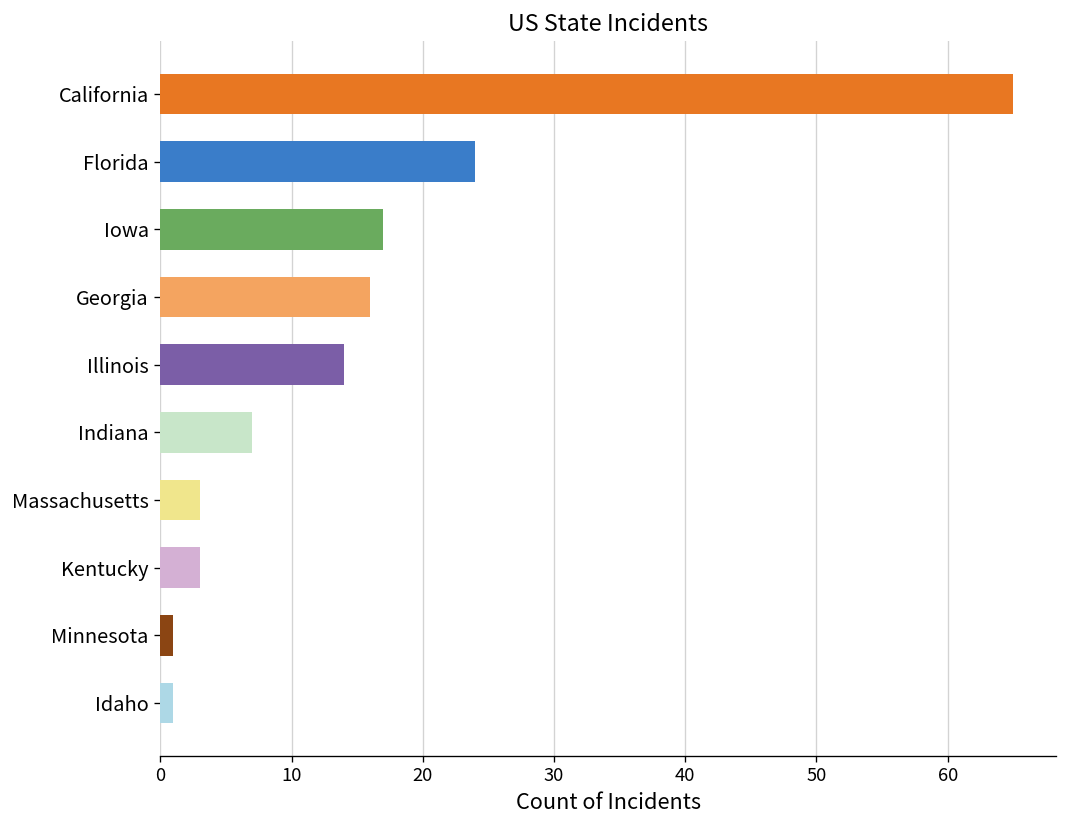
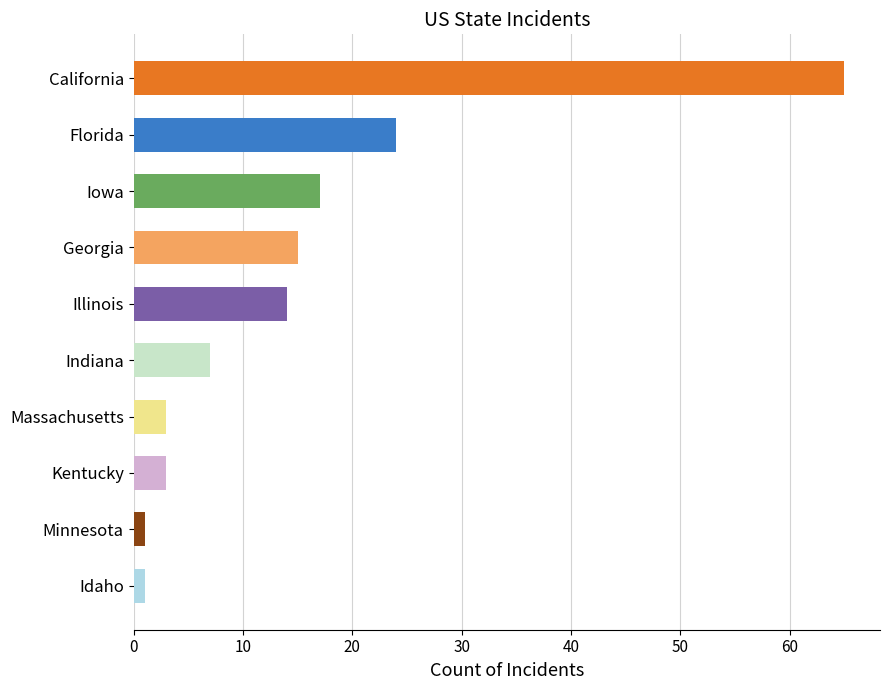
  {
    "California": 65,
    "Florida": 24,
    "Iowa": 17,
-   "Georgia": 16,
+   "Georgia": 15,
    "Illinois": 14,
    "Indiana": 7,
    "Massachusetts": 3,
    "Kentucky": 3,
    "Minnesota": 1,
    "Idaho": 1
  }
